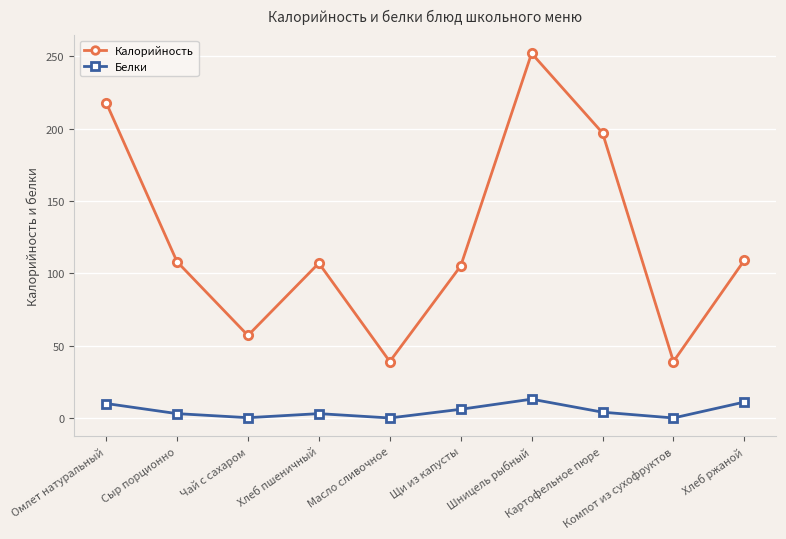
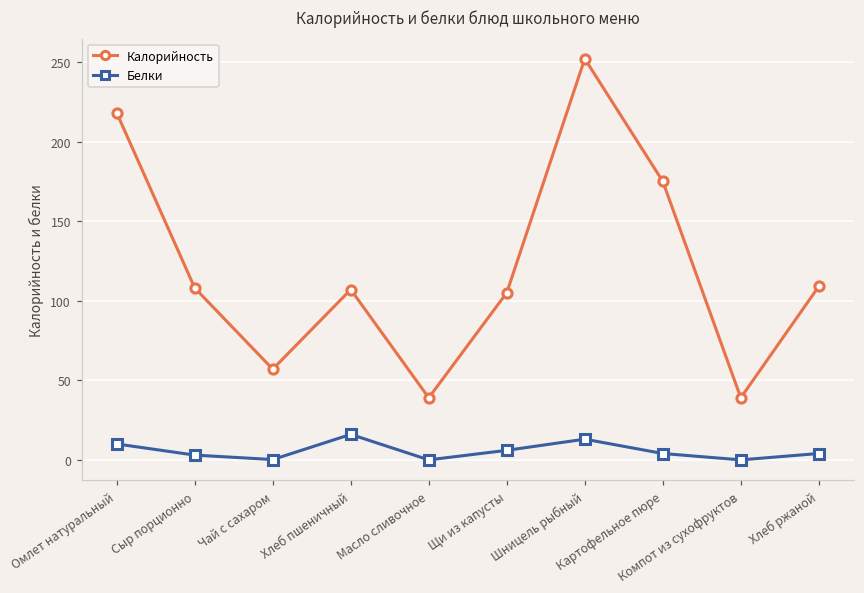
  {
    "Калорийность": {
      "Омлет натуральный": 218,
      "Сыр порционно": 108,
      "Чай с сахаром": 57,
      "Хлеб пшеничный": 107,
      "Масло сливочное": 39,
      "Щи из капусты": 105,
      "Шницель рыбный": 252,
-     "Картофельное пюре": 197,
+     "Картофельное пюре": 175,
      "Компот из сухофруктов": 39,
      "Хлеб ржаной": 109
    },
    "Белки": {
      "Омлет натуральный": 10,
      "Сыр порционно": 3,
      "Чай с сахаром": 0,
-     "Хлеб пшеничный": 3,
+     "Хлеб пшеничный": 16,
      "Масло сливочное": 0,
      "Щи из капусты": 6,
      "Шницель рыбный": 13,
      "Картофельное пюре": 4,
      "Компот из сухофруктов": 0,
-     "Хлеб ржаной": 11
+     "Хлеб ржаной": 4
    }
  }
